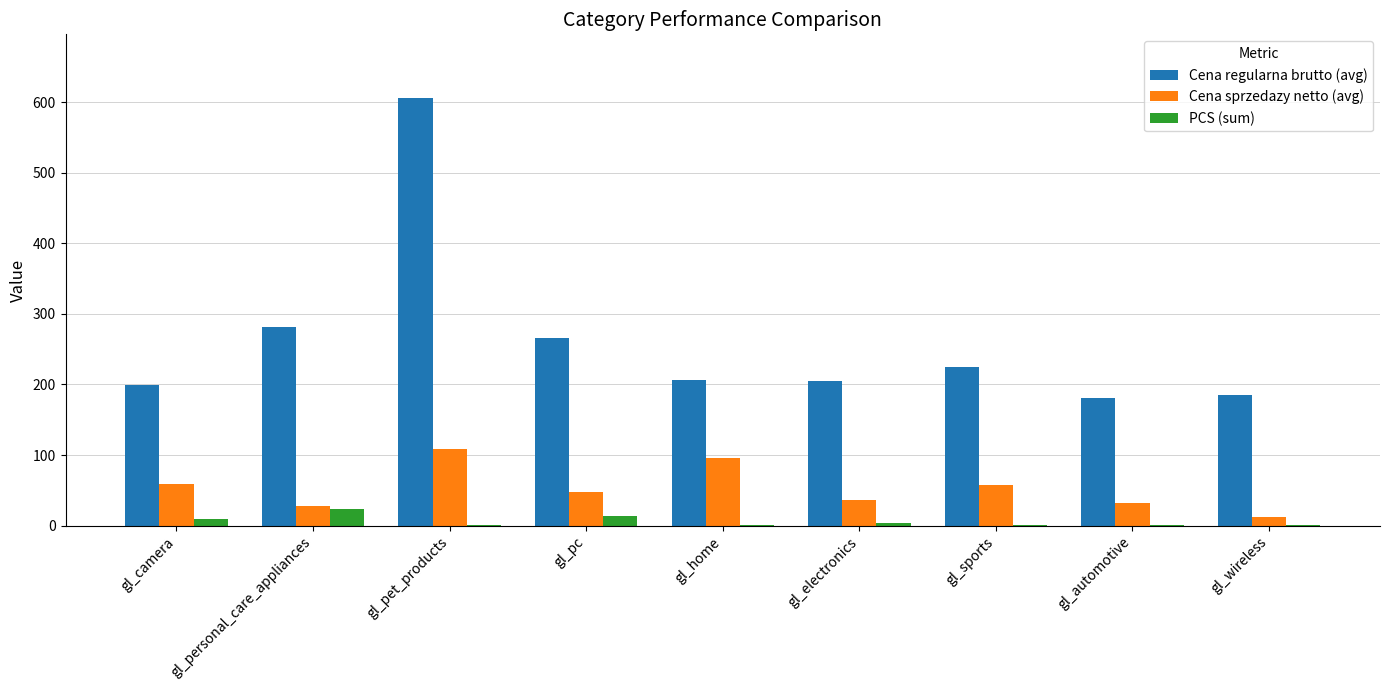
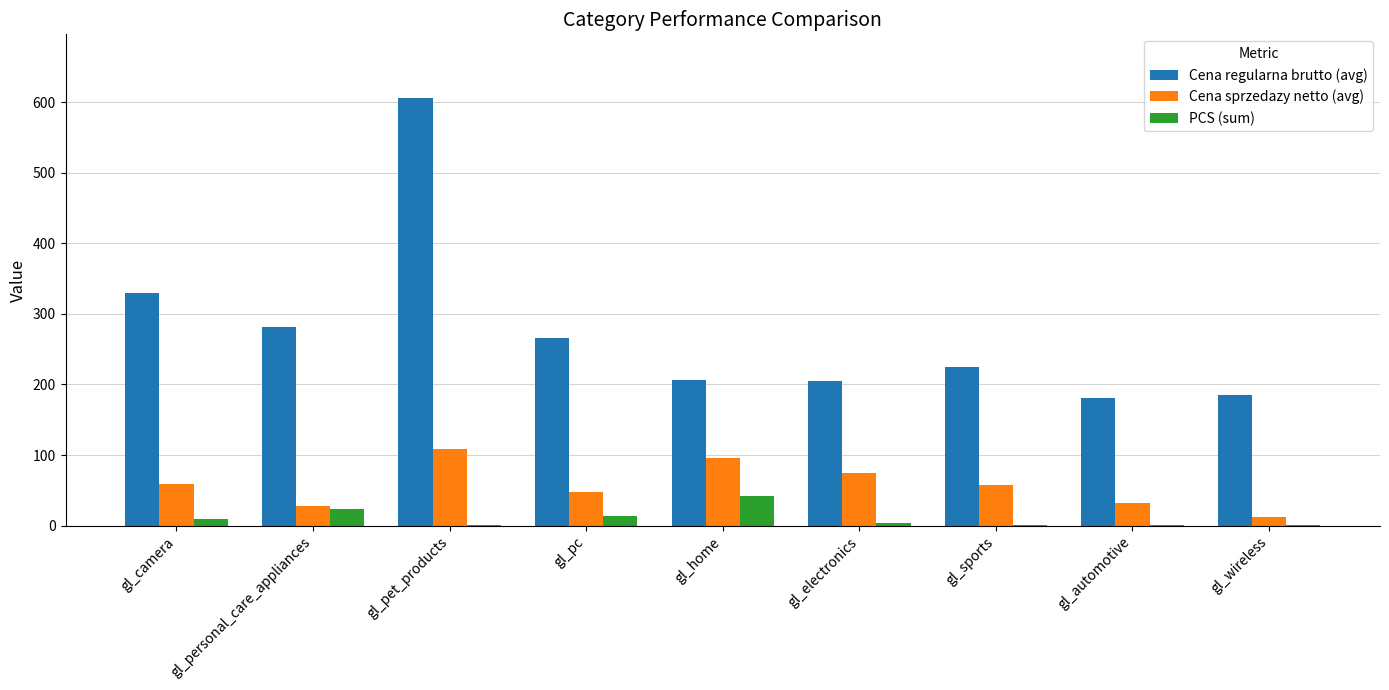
  {
    "Cena regularna brutto (avg)": {
-     "gl_camera": 200,
+     "gl_camera": 330,
      "gl_personal_care_appliances": 280,
      "gl_pet_products": 610,
      "gl_pc": 270,
      "gl_home": 210,
      "gl_electronics": 200,
      "gl_sports": 220,
      "gl_automotive": 180,
      "gl_wireless": 180
    },
    "Cena sprzedazy netto (avg)": {
      "gl_camera": 60,
      "gl_personal_care_appliances": 30,
      "gl_pet_products": 110,
      "gl_pc": 50,
      "gl_home": 100,
-     "gl_electronics": 40,
+     "gl_electronics": 70,
      "gl_sports": 60,
      "gl_automotive": 30,
      "gl_wireless": 10
    },
    "PCS (sum)": {
      "gl_camera": 10,
      "gl_personal_care_appliances": 20,
      "gl_pc": 10,
-     "gl_home": 0
+     "gl_home": 40
    }
  }
